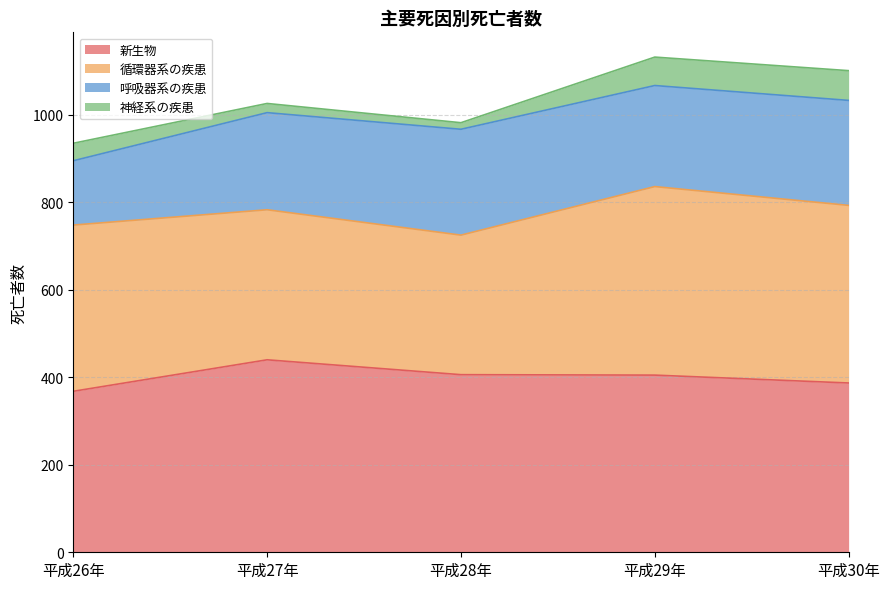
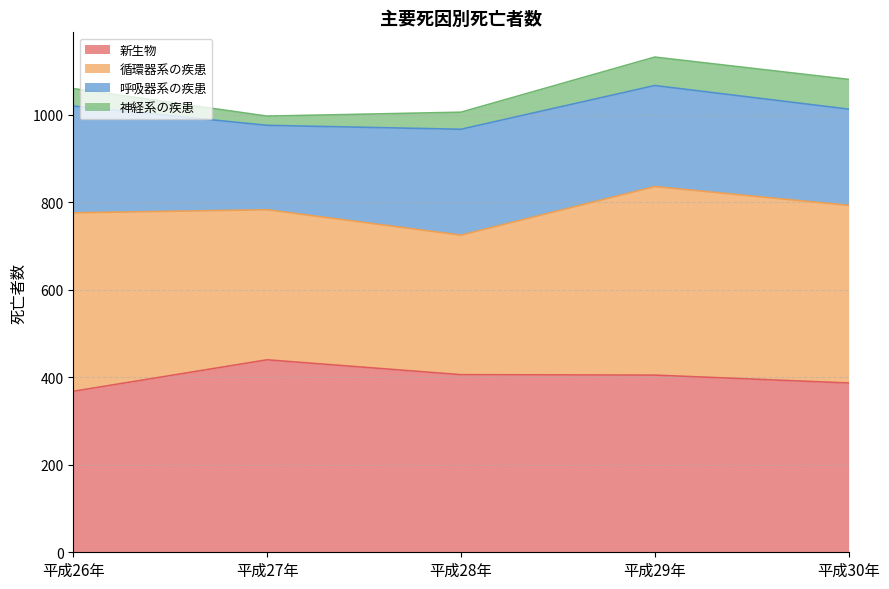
  {
    "新生物": {
      "平成26年": 370,
      "平成27年": 440,
      "平成28年": 410,
      "平成29年": 410,
      "平成30年": 390
    },
    "循環器系の疾患": {
-     "平成26年": 380,
+     "平成26年": 410,
      "平成27年": 340,
      "平成28年": 320,
      "平成29年": 430,
      "平成30年": 410
    },
    "呼吸器系の疾患": {
-     "平成26年": 150,
-     "平成27年": 220,
+     "平成26年": 240,
+     "平成27年": 190,
      "平成28年": 240,
      "平成29年": 230,
-     "平成30年": 240
+     "平成30年": 220
    },
    "神経系の疾患": {
      "平成26年": 40,
      "平成27年": 20,
-     "平成28年": 20,
+     "平成28年": 40,
      "平成29年": 70,
      "平成30年": 70
    }
  }
